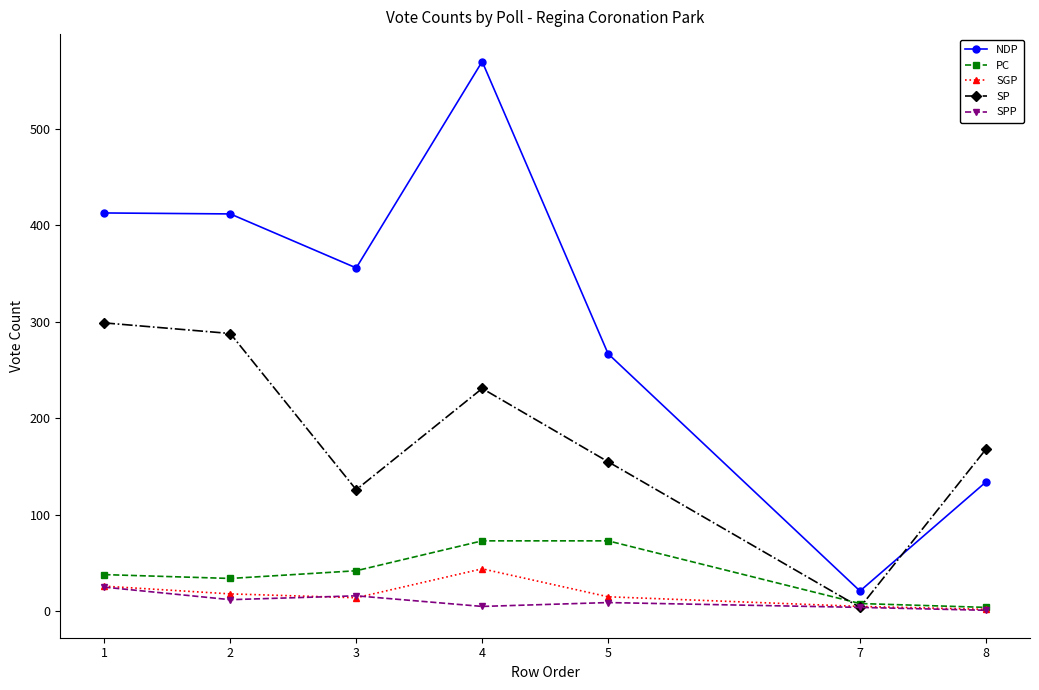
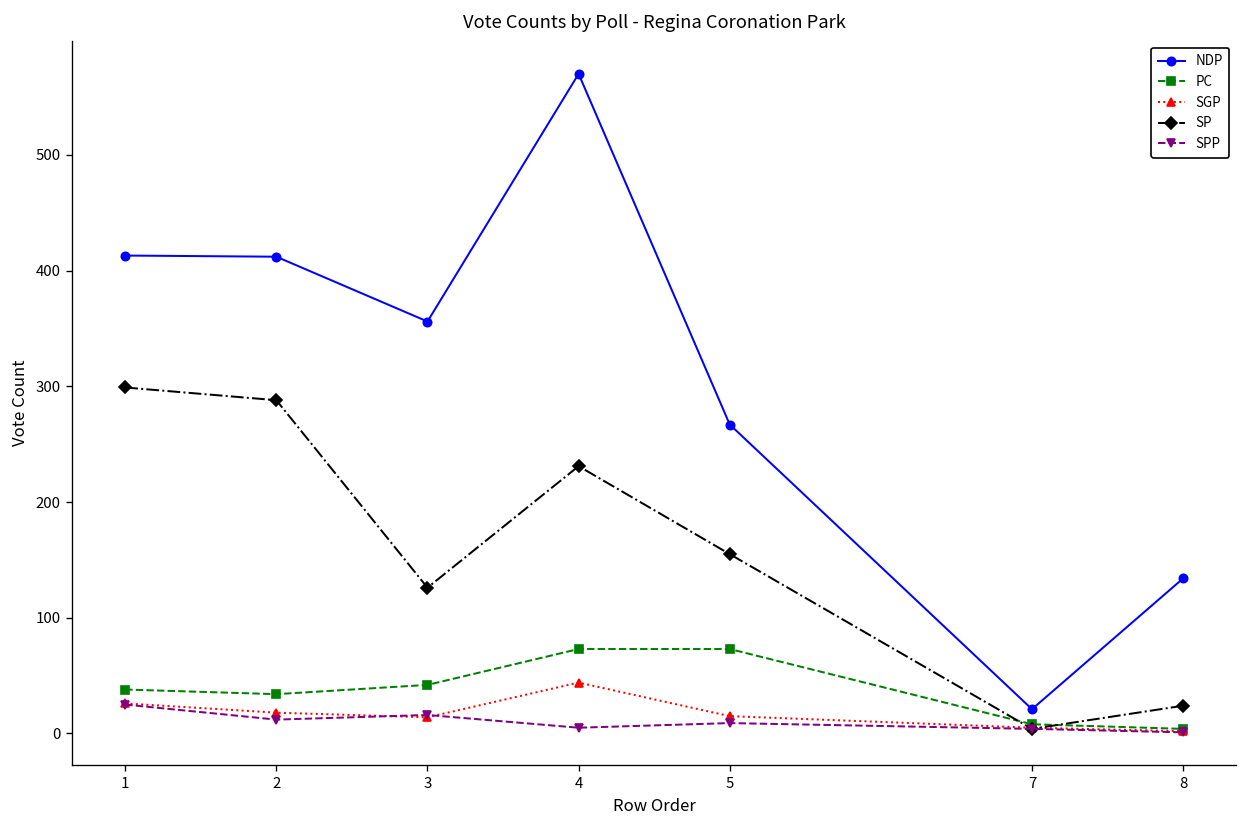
  {
    "NDP": {
      "1": 410,
      "2": 410,
      "3": 360,
      "4": 570,
      "5": 270,
      "7": 20,
      "8": 130
    },
    "PC": {
      "1": 40,
      "2": 30,
      "3": 40,
      "4": 70,
      "5": 70,
      "7": 10
    },
    "SGP": {
      "2": 20,
      "4": 40,
      "5": 20
    },
    "SP": {
      "1": 300,
      "2": 290,
      "3": 130,
      "4": 230,
      "5": 160,
-     "8": 170
+     "8": 20
    },
    "SPP": {
      "2": 10,
      "4": 10,
      "5": 10
    }
  }
